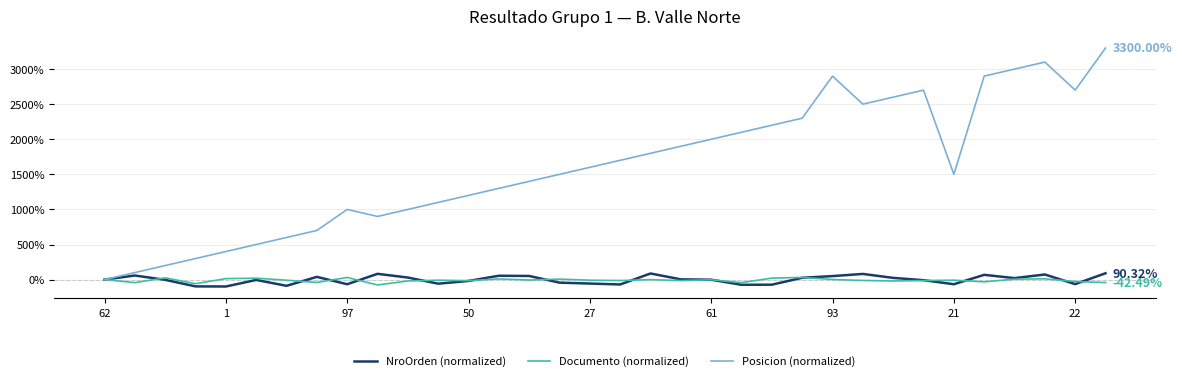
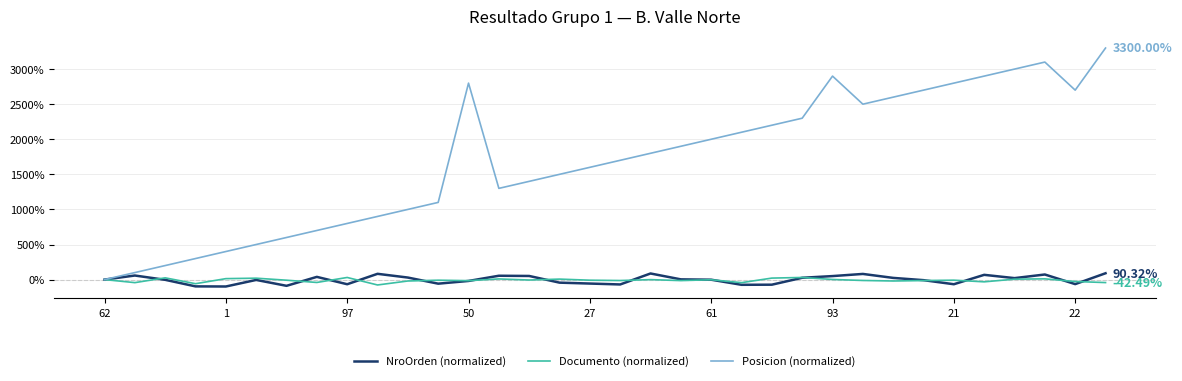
  {
    "NroOrden (normalized)": {
      "1": "-100%",
      "97": "-100%",
      "27": "-100%",
      "93": "100%",
      "21": "-100%",
      "22": "-100%"
    },
    "Documento (normalized)": {
      "1": "0%",
      "97": "0%",
      "27": "0%",
      "93": "0%",
      "21": "0%",
      "22": "0%"
    },
    "Posicion (normalized)": {
      "1": "400%",
-     "97": "1000%",
-     "50": "1200%",
+     "97": "800%",
+     "50": "2800%",
      "27": "1600%",
      "61": "2000%",
      "93": "2900%",
-     "21": "1500%",
+     "21": "2800%",
      "22": "2700%"
    }
  }
